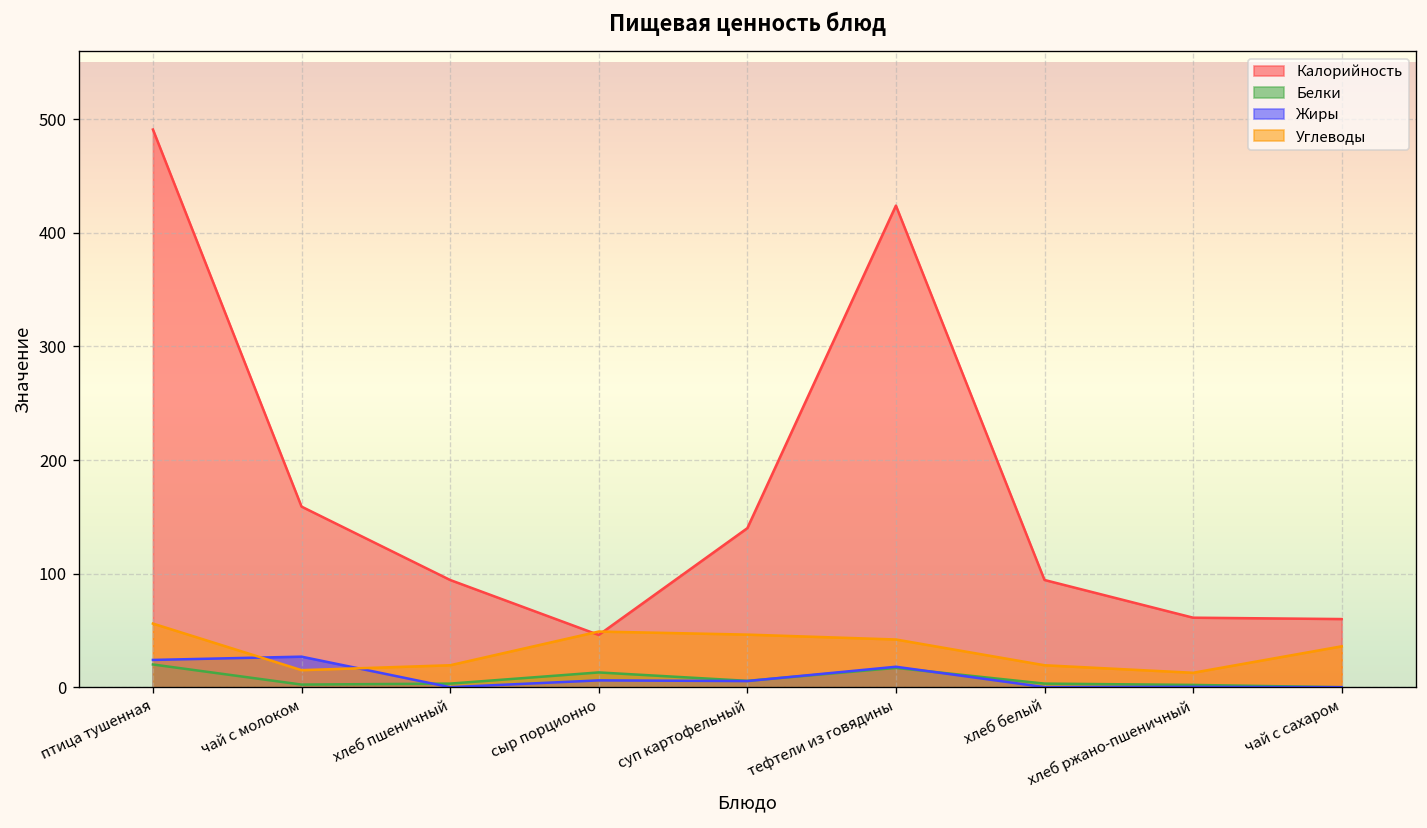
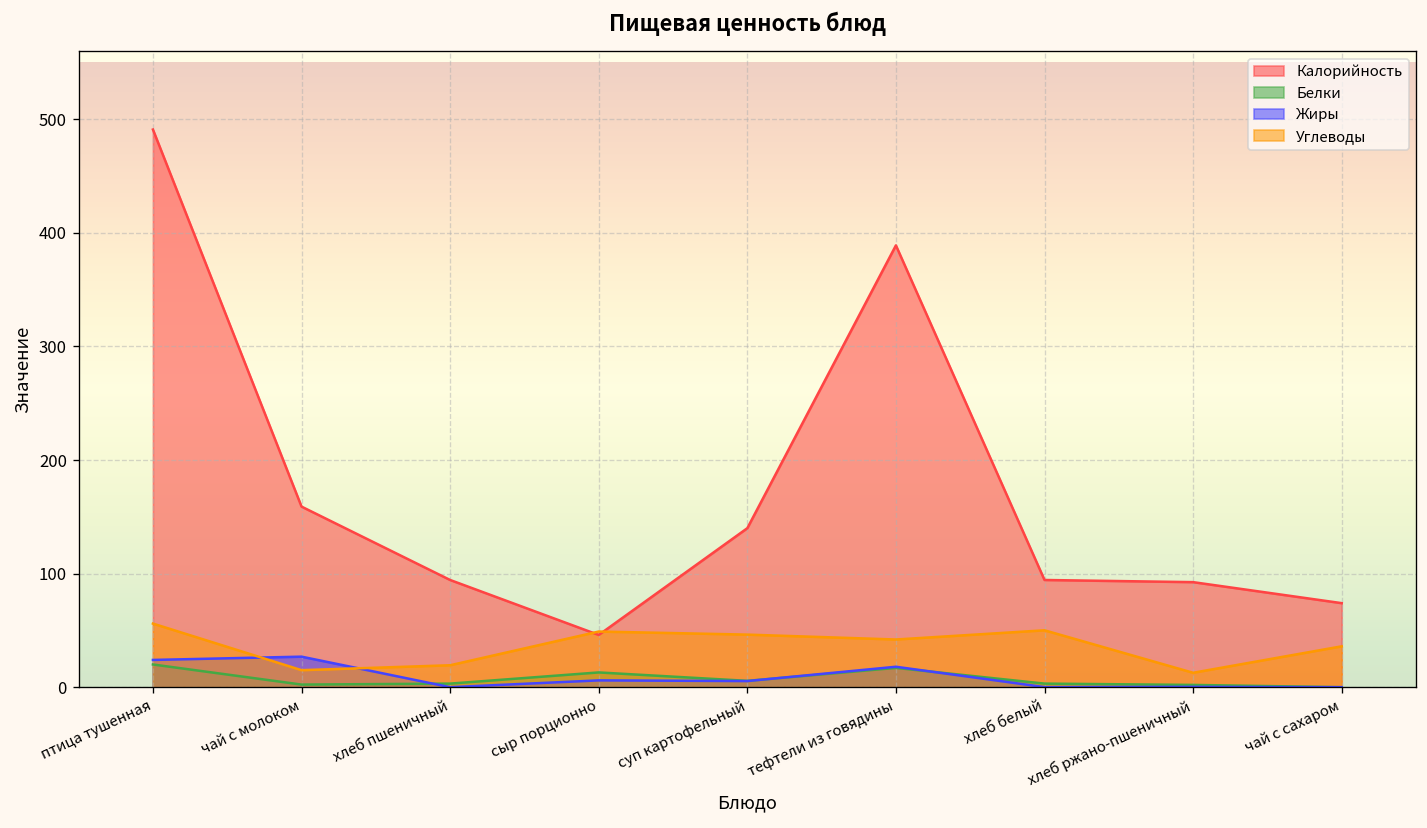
  {
    "Калорийность": {
      "птица тушенная": 490,
      "чай с молоком": 160,
      "хлеб пшеничный": 90,
      "сыр порционно": 50,
      "суп картофельный": 140,
-     "тефтели из говядины": 420,
+     "тефтели из говядины": 390,
      "хлеб белый": 90,
-     "хлеб ржано-пшеничный": 60,
-     "чай с сахаром": 60
+     "хлеб ржано-пшеничный": 90,
+     "чай с сахаром": 70
    },
    "Белки": {
      "птица тушенная": 20,
      "чай с молоком": 0,
      "хлеб пшеничный": 0,
      "сыр порционно": 10,
      "хлеб белый": 0
    },
    "Жиры": {
      "птица тушенная": 20,
      "чай с молоком": 30,
      "хлеб пшеничный": 0,
      "сыр порционно": 10,
      "хлеб белый": 0
    },
    "Углеводы": {
      "птица тушенная": 60,
      "чай с молоком": 20,
      "хлеб пшеничный": 20,
      "сыр порционно": 50,
      "суп картофельный": 50,
      "тефтели из говядины": 40,
-     "хлеб белый": 20,
+     "хлеб белый": 50,
      "хлеб ржано-пшеничный": 10,
      "чай с сахаром": 40
    }
  }
